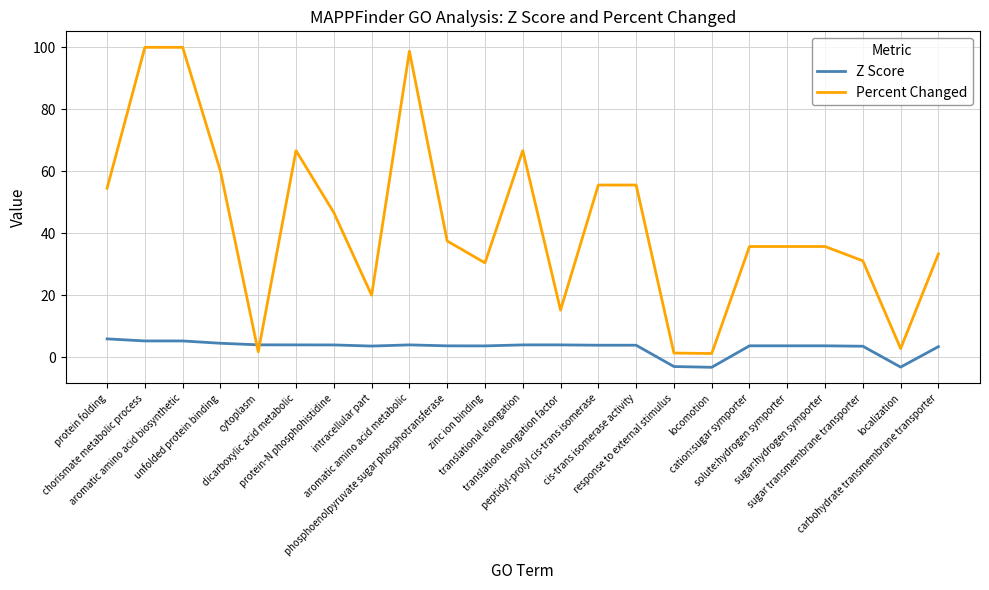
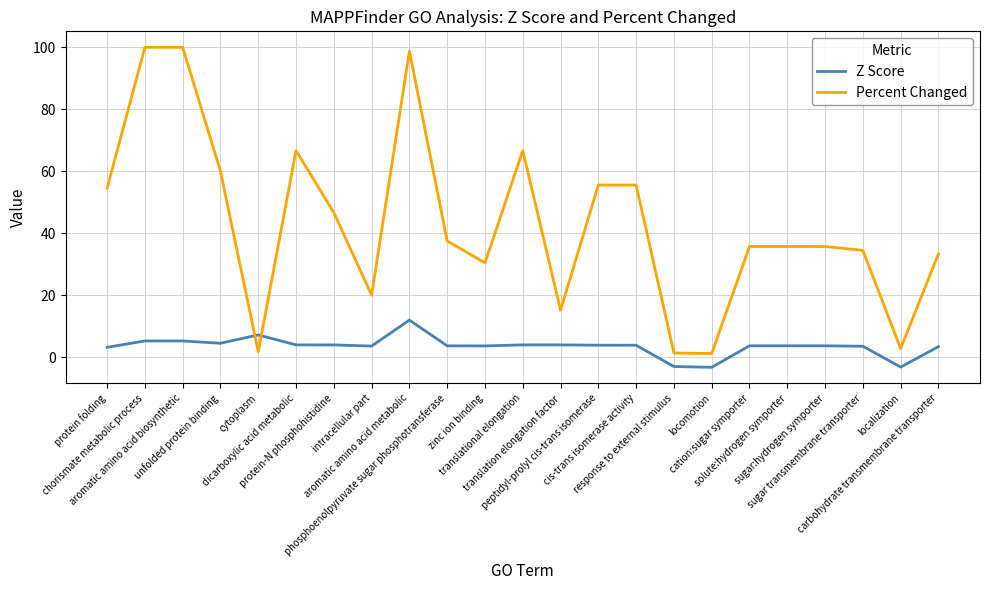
  {
    "Z Score": {
-     "protein folding": 6,
+     "protein folding": 3,
      "chorismate metabolic process": 5,
      "aromatic amino acid biosynthetic": 5,
      "unfolded protein binding": 4,
-     "cytoplasm": 4,
+     "cytoplasm": 7,
      "dicarboxylic acid metabolic": 4,
      "protein-N phosphohistidine": 4,
      "intracellular part": 4,
-     "aromatic amino acid metabolic": 4,
+     "aromatic amino acid metabolic": 12,
      "phosphoenolpyruvate sugar phosphotransferase": 4,
      "zinc ion binding": 4,
      "translational elongation": 4,
      "translation elongation factor": 4,
      "peptidyl-prolyl cis-trans isomerase": 4,
      "cis-trans isomerase activity": 4,
      "response to external stimulus": -3,
      "locomotion": -3,
      "cation:sugar symporter": 4,
      "solute:hydrogen symporter": 4,
      "sugar:hydrogen symporter": 4,
      "sugar transmembrane transporter": 4,
      "localization": -3,
      "carbohydrate transmembrane transporter": 3
    },
    "Percent Changed": {
      "protein folding": 55,
      "chorismate metabolic process": 100,
      "aromatic amino acid biosynthetic": 100,
      "unfolded protein binding": 60,
      "cytoplasm": 2,
      "dicarboxylic acid metabolic": 67,
      "protein-N phosphohistidine": 47,
      "intracellular part": 20,
      "aromatic amino acid metabolic": 99,
      "phosphoenolpyruvate sugar phosphotransferase": 38,
      "zinc ion binding": 30,
      "translational elongation": 67,
      "translation elongation factor": 15,
      "peptidyl-prolyl cis-trans isomerase": 56,
      "cis-trans isomerase activity": 56,
      "response to external stimulus": 1,
      "locomotion": 1,
      "cation:sugar symporter": 36,
      "solute:hydrogen symporter": 36,
      "sugar:hydrogen symporter": 36,
-     "sugar transmembrane transporter": 31,
+     "sugar transmembrane transporter": 34,
      "localization": 3,
      "carbohydrate transmembrane transporter": 33
    }
  }
